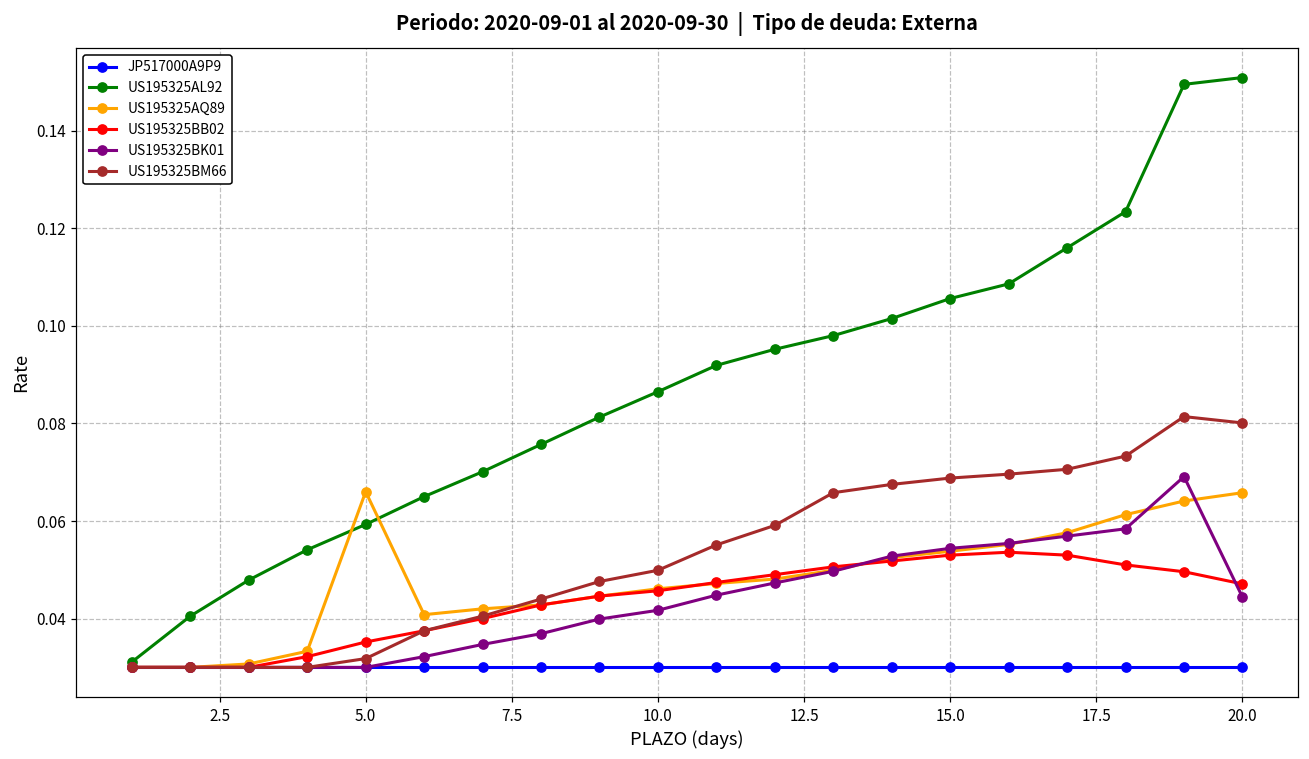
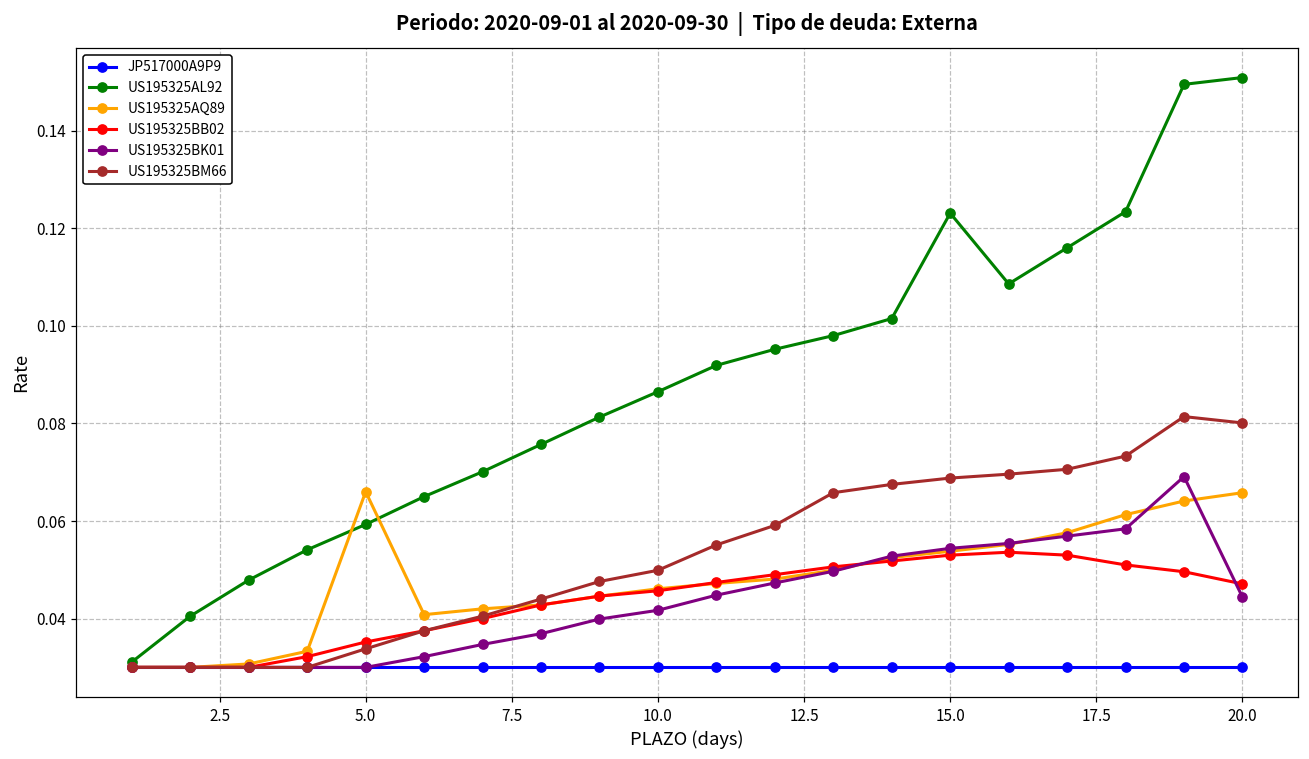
  {
    "JP517000A9P9": {
      "10.0": 0.030,
      "15.0": 0.030,
      "20.0": 0.030
    },
    "US195325AL92": {
      "5.0": 0.059,
      "10.0": 0.087,
-     "15.0": 0.106,
+     "15.0": 0.123,
      "20.0": 0.151
    },
    "US195325AQ89": {
      "5.0": 0.066,
      "15.0": 0.054,
      "20.0": 0.066
    },
    "US195325BB02": {
      "5.0": 0.035,
      "15.0": 0.053,
      "20.0": 0.047
    },
    "US195325BK01": {
      "10.0": 0.042,
      "15.0": 0.054,
      "20.0": 0.044
    },
    "US195325BM66": {
-     "5.0": 0.032,
+     "5.0": 0.034,
      "10.0": 0.050,
      "15.0": 0.069,
      "20.0": 0.080
    }
  }
